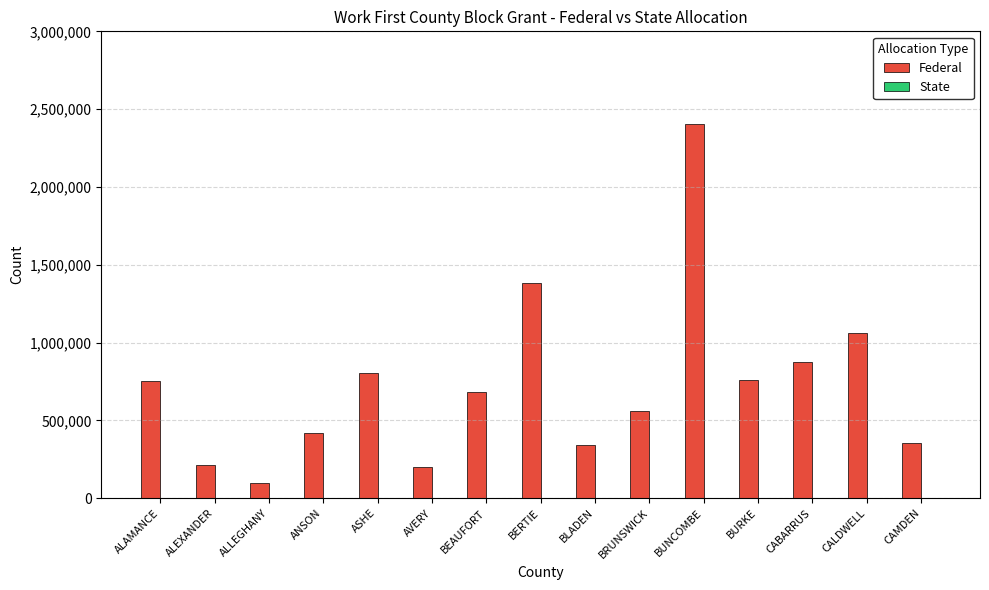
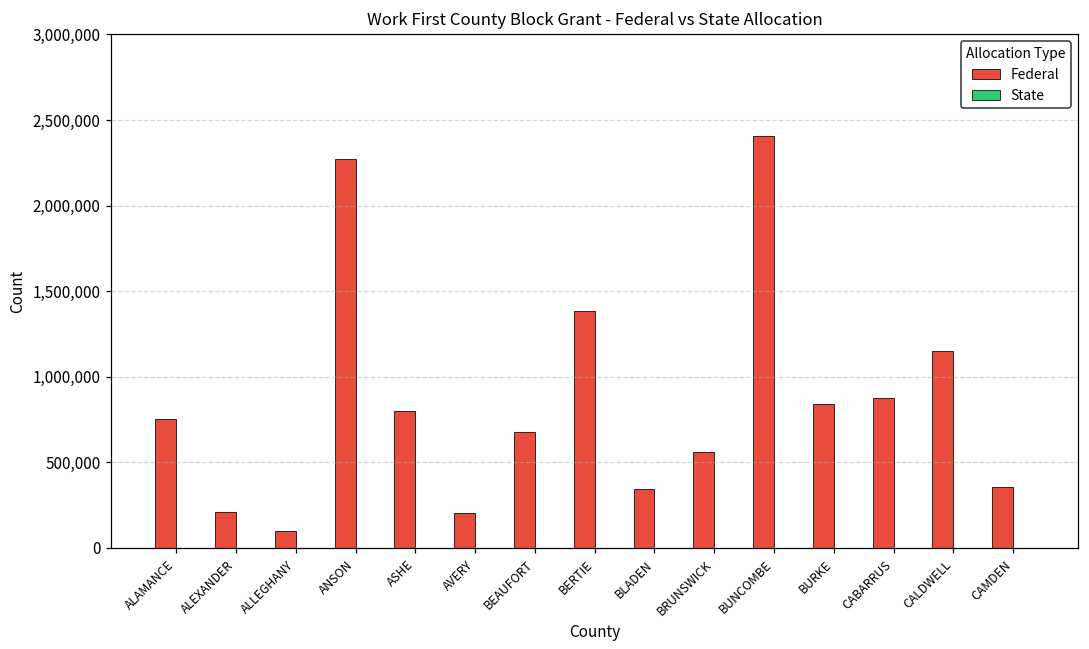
  {
    "Federal": {
      "ALAMANCE": "750,000",
      "ALEXANDER": "210,000",
      "ALLEGHANY": "100,000",
-     "ANSON": "420,000",
+     "ANSON": "2,270,000",
      "ASHE": "800,000",
      "AVERY": "200,000",
      "BEAUFORT": "680,000",
      "BERTIE": "1,380,000",
      "BLADEN": "340,000",
      "BRUNSWICK": "560,000",
      "BUNCOMBE": "2,400,000",
-     "BURKE": "760,000",
+     "BURKE": "840,000",
      "CABARRUS": "880,000",
-     "CALDWELL": "1,060,000",
+     "CALDWELL": "1,150,000",
      "CAMDEN": "350,000"
    },
    "State": {
      "ALAMANCE": "0",
      "ALEXANDER": "0",
      "ALLEGHANY": "0",
      "ANSON": "0",
      "ASHE": "0",
      "AVERY": "0",
      "BEAUFORT": "0",
      "BERTIE": "0",
      "BLADEN": "0",
      "BRUNSWICK": "0",
      "BUNCOMBE": "0",
      "BURKE": "0",
      "CABARRUS": "0",
      "CALDWELL": "0",
      "CAMDEN": "0"
    }
  }
